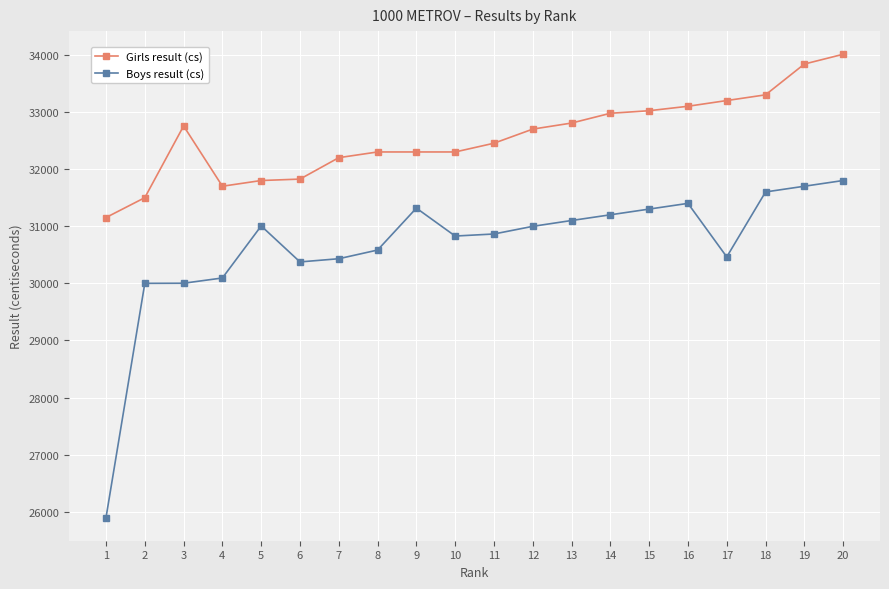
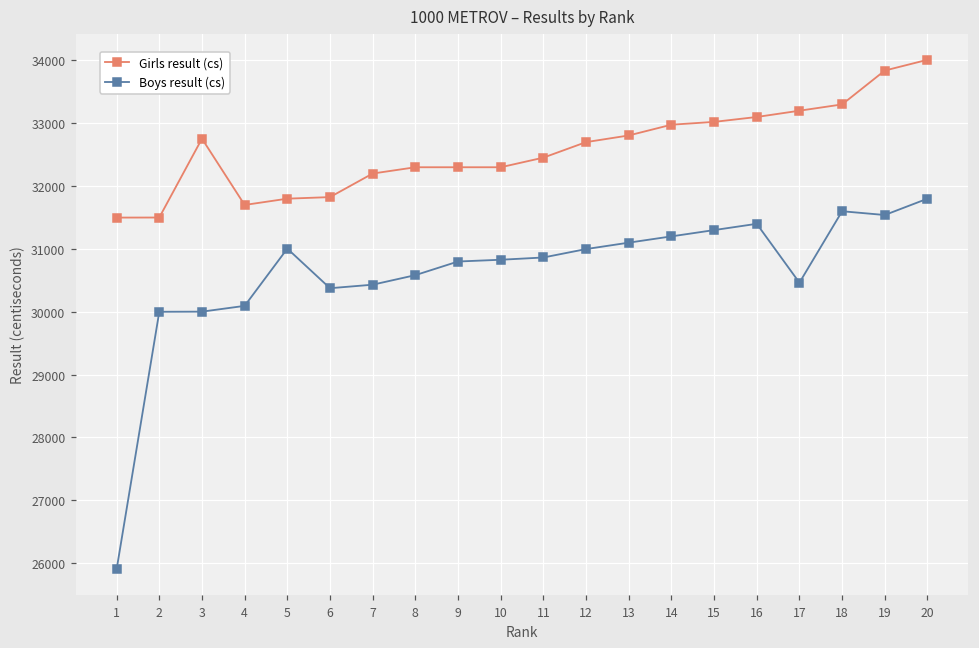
  {
    "Girls result (cs)": {
-     "1": 31200,
+     "1": 31500,
      "2": 31500,
      "3": 32800,
      "4": 31700,
      "5": 31800,
      "6": 31800,
      "7": 32200,
      "8": 32300,
      "9": 32300,
      "10": 32300,
      "11": 32500,
      "12": 32700,
      "13": 32800,
      "14": 33000,
      "15": 33000,
      "16": 33100,
      "17": 33200,
      "18": 33300,
      "19": 33800,
      "20": 34000
    },
    "Boys result (cs)": {
      "1": 25900,
      "2": 30000,
      "3": 30000,
      "4": 30100,
      "5": 31000,
      "6": 30400,
      "7": 30400,
      "8": 30600,
-     "9": 31300,
+     "9": 30800,
      "10": 30800,
      "11": 30900,
      "12": 31000,
      "13": 31100,
      "14": 31200,
      "15": 31300,
      "16": 31400,
      "17": 30500,
      "18": 31600,
-     "19": 31700,
+     "19": 31500,
      "20": 31800
    }
  }
